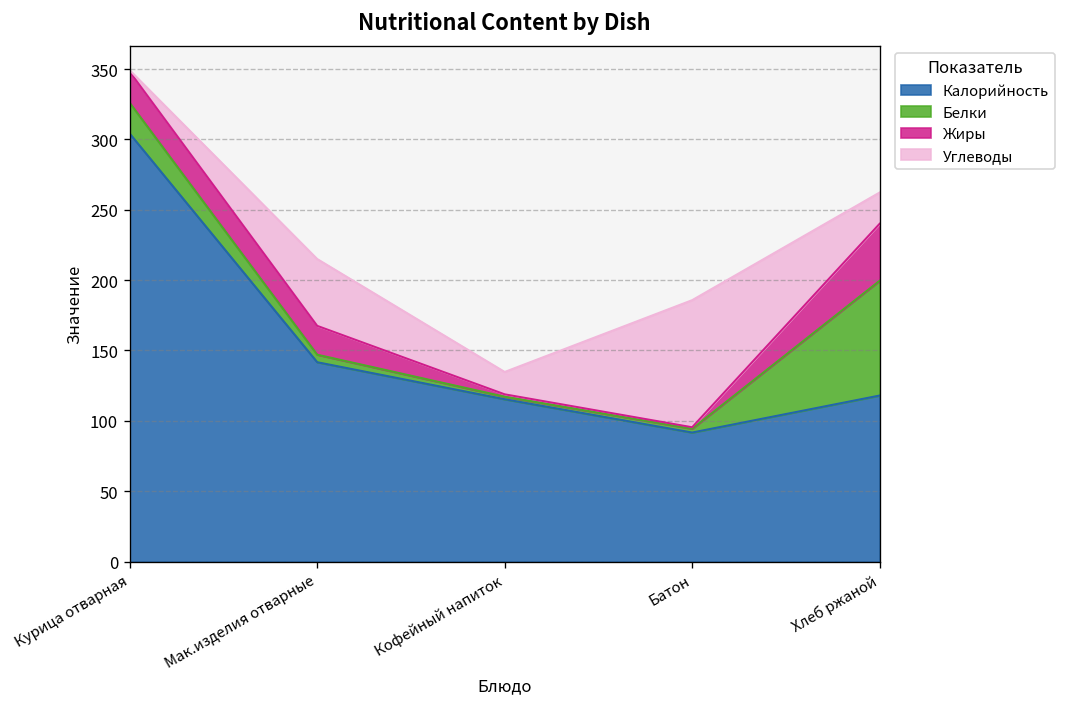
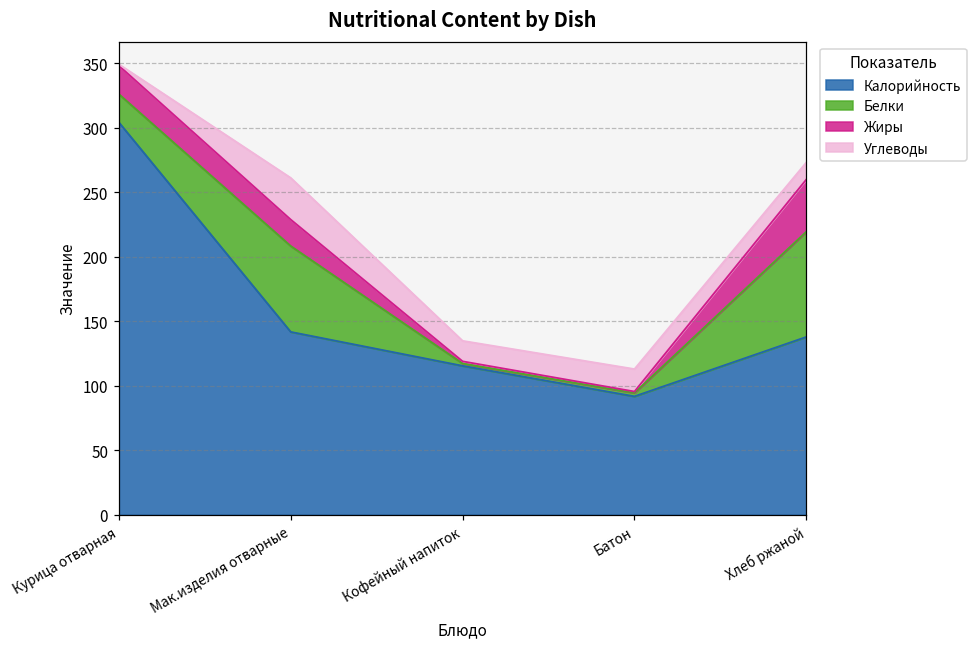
  {
    "Калорийность": {
      "Курица отварная": 304,
      "Мак.изделия отварные": 142,
      "Батон": 92,
-     "Хлеб ржаной": 118
+     "Хлеб ржаной": 138
    },
    "Белки": {
      "Курица отварная": 22,
-     "Мак.изделия отварные": 5,
+     "Мак.изделия отварные": 67,
      "Хлеб ржаной": 82
    },
    "Жиры": {
      "Мак.изделия отварные": 21,
      "Хлеб ржаной": 40
    },
    "Углеводы": {
-     "Мак.изделия отварные": 47,
+     "Мак.изделия отварные": 32,
      "Кофейный напиток": 16,
-     "Батон": 90,
-     "Хлеб ржаной": 22
+     "Батон": 17,
+     "Хлеб ржаной": 13
    }
  }
